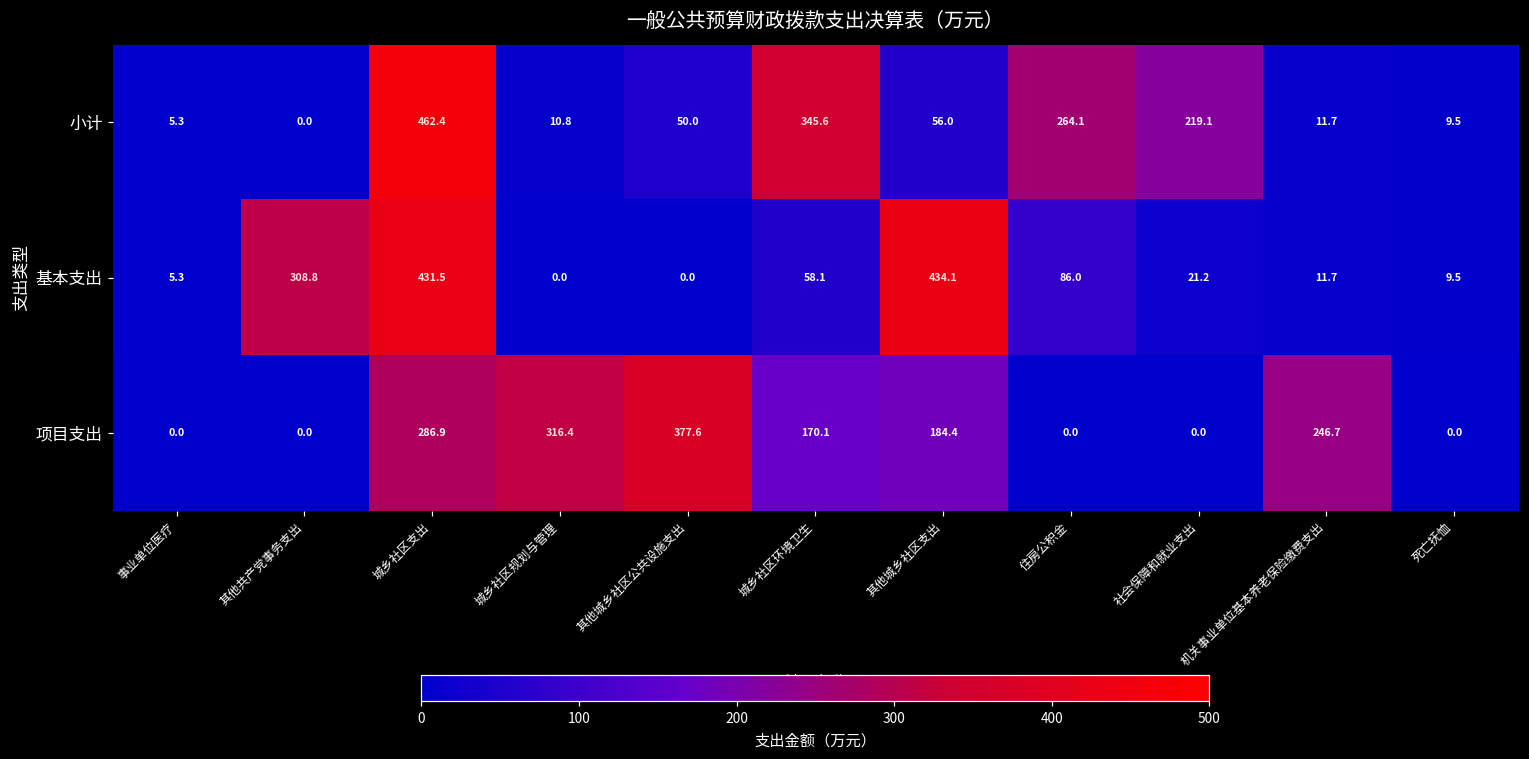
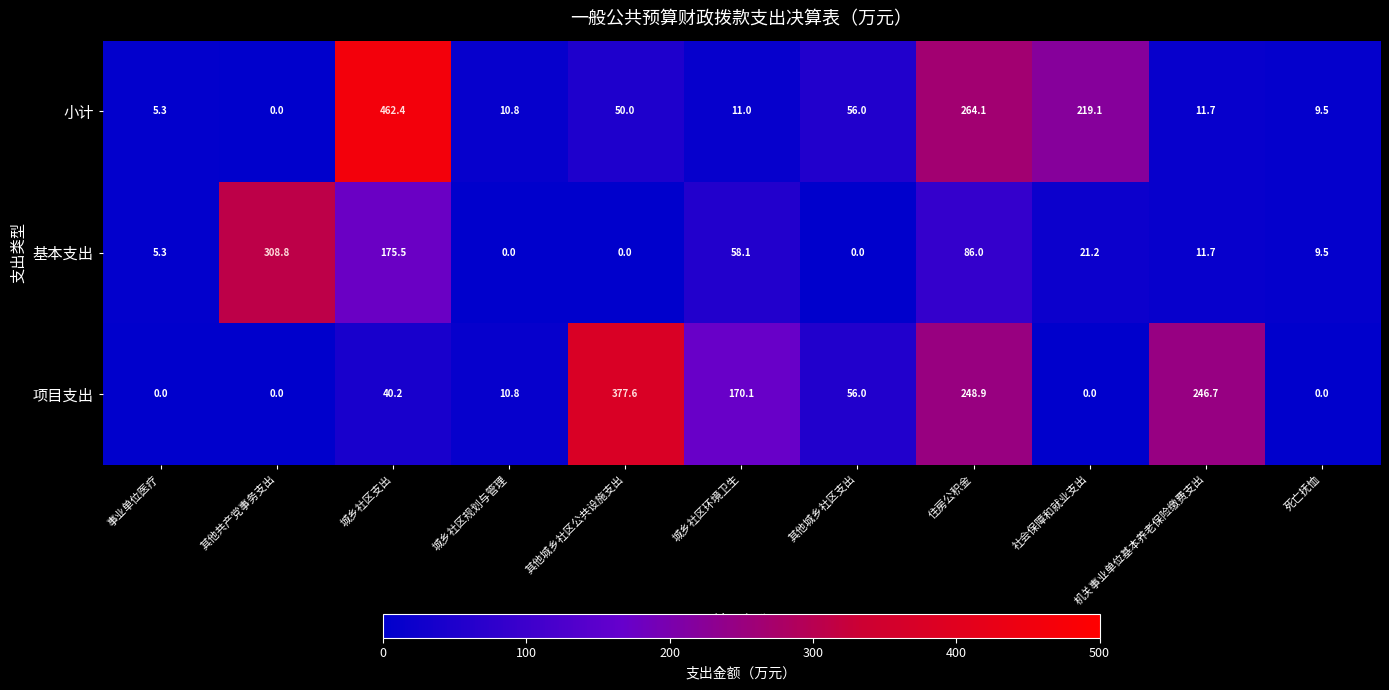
  {
    "小计": {
      "事业单位医疗": 5.3,
      "其他共产党事务支出": 0.0,
      "城乡社区支出": 462.4,
      "城乡社区规划与管理": 10.8,
      "其他城乡社区公共设施支出": 50.0,
-     "城乡社区环境卫生": 345.6,
+     "城乡社区环境卫生": 11.0,
      "其他城乡社区支出": 56.0,
      "住房公积金": 264.1,
      "社会保障和就业支出": 219.1,
      "机关事业单位基本养老保险缴费支出": 11.7,
      "死亡抚恤": 9.5
    },
    "基本支出": {
      "事业单位医疗": 5.3,
      "其他共产党事务支出": 308.8,
-     "城乡社区支出": 431.5,
+     "城乡社区支出": 175.5,
      "城乡社区规划与管理": 0.0,
      "其他城乡社区公共设施支出": 0.0,
      "城乡社区环境卫生": 58.1,
-     "其他城乡社区支出": 434.1,
+     "其他城乡社区支出": 0.0,
      "住房公积金": 86.0,
      "社会保障和就业支出": 21.2,
      "机关事业单位基本养老保险缴费支出": 11.7,
      "死亡抚恤": 9.5
    },
    "项目支出": {
      "事业单位医疗": 0.0,
      "其他共产党事务支出": 0.0,
-     "城乡社区支出": 286.9,
-     "城乡社区规划与管理": 316.4,
+     "城乡社区支出": 40.2,
+     "城乡社区规划与管理": 10.8,
      "其他城乡社区公共设施支出": 377.6,
      "城乡社区环境卫生": 170.1,
-     "其他城乡社区支出": 184.4,
-     "住房公积金": 0.0,
+     "其他城乡社区支出": 56.0,
+     "住房公积金": 248.9,
      "社会保障和就业支出": 0.0,
      "机关事业单位基本养老保险缴费支出": 246.7,
      "死亡抚恤": 0.0
    }
  }
